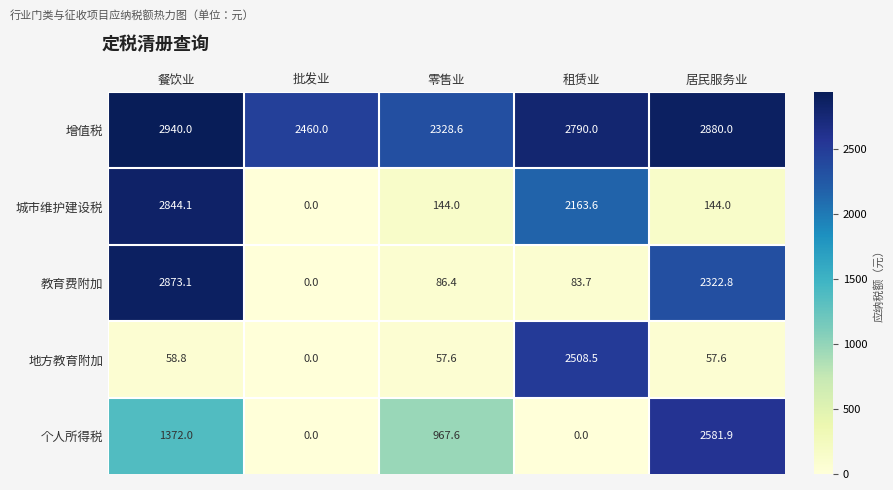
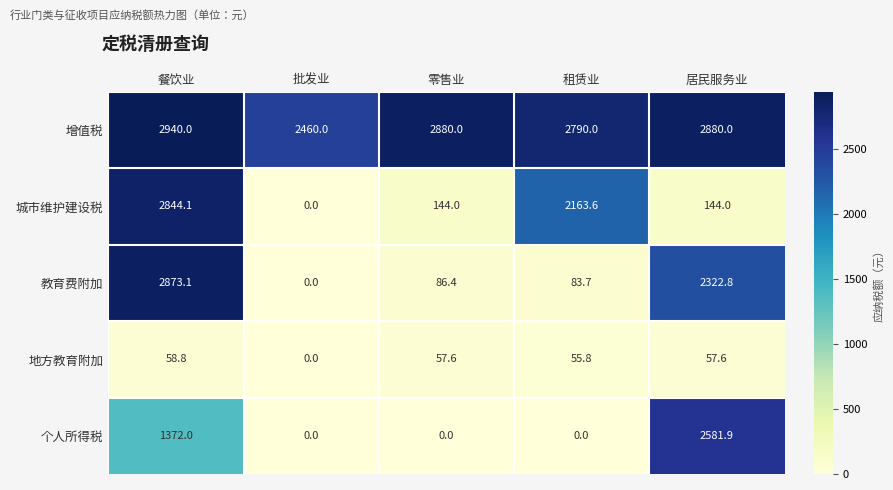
  {
    "增值税": {
      "餐饮业": 2940.0,
      "批发业": 2460.0,
-     "零售业": 2328.6,
+     "零售业": 2880.0,
      "租赁业": 2790.0,
      "居民服务业": 2880.0
    },
    "城市维护建设税": {
      "餐饮业": 2844.1,
      "批发业": 0.0,
      "零售业": 144.0,
      "租赁业": 2163.6,
      "居民服务业": 144.0
    },
    "教育费附加": {
      "餐饮业": 2873.1,
      "批发业": 0.0,
      "零售业": 86.4,
      "租赁业": 83.7,
      "居民服务业": 2322.8
    },
    "地方教育附加": {
      "餐饮业": 58.8,
      "批发业": 0.0,
      "零售业": 57.6,
-     "租赁业": 2508.5,
+     "租赁业": 55.8,
      "居民服务业": 57.6
    },
    "个人所得税": {
      "餐饮业": 1372.0,
      "批发业": 0.0,
-     "零售业": 967.6,
+     "零售业": 0.0,
      "租赁业": 0.0,
      "居民服务业": 2581.9
    }
  }
